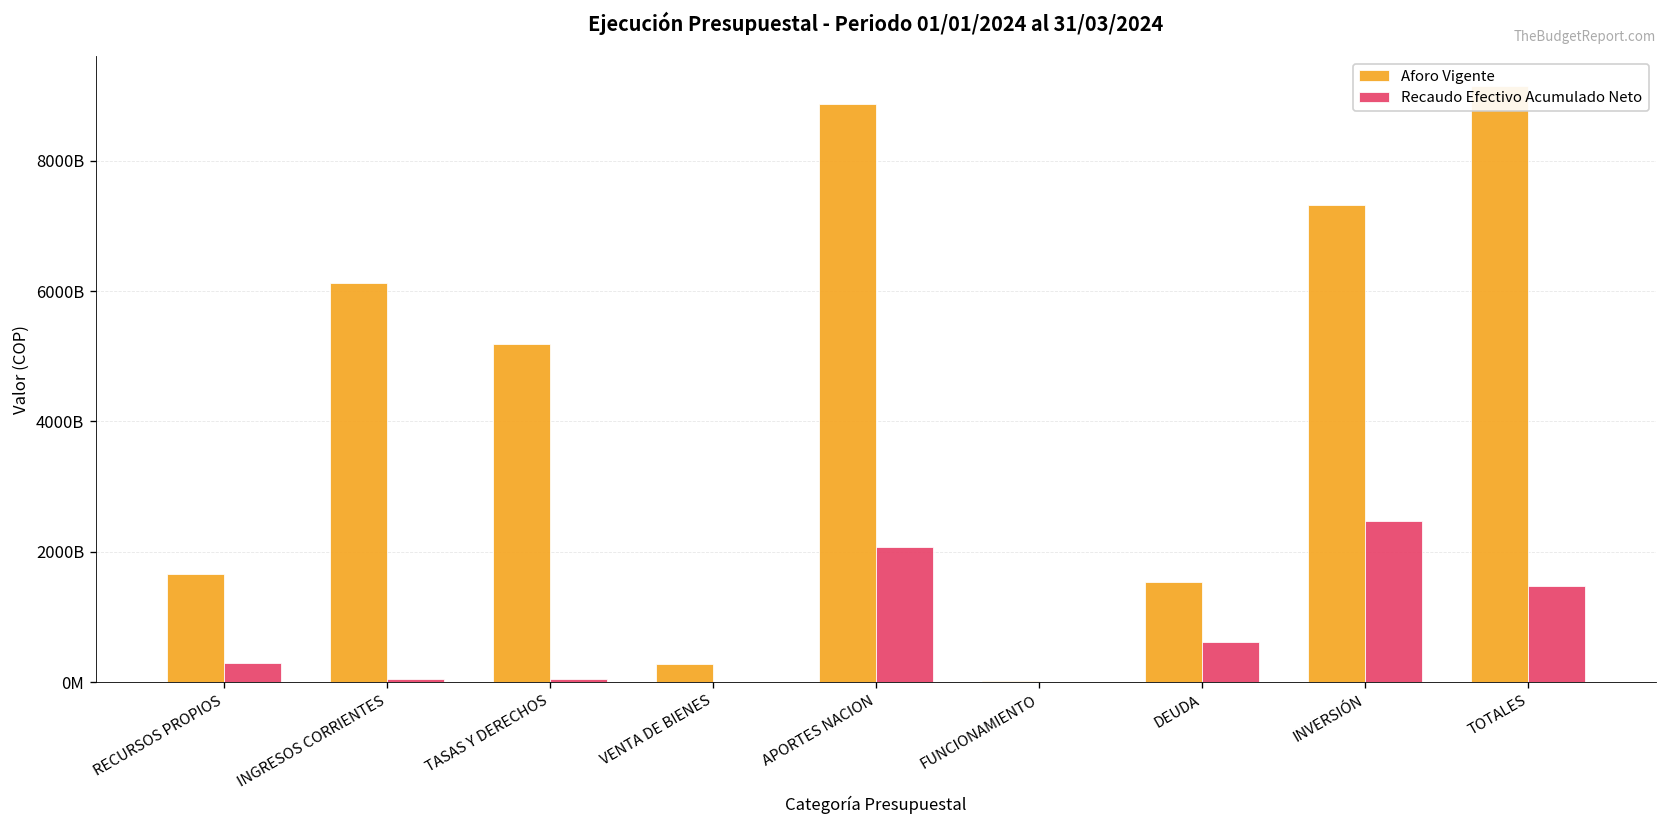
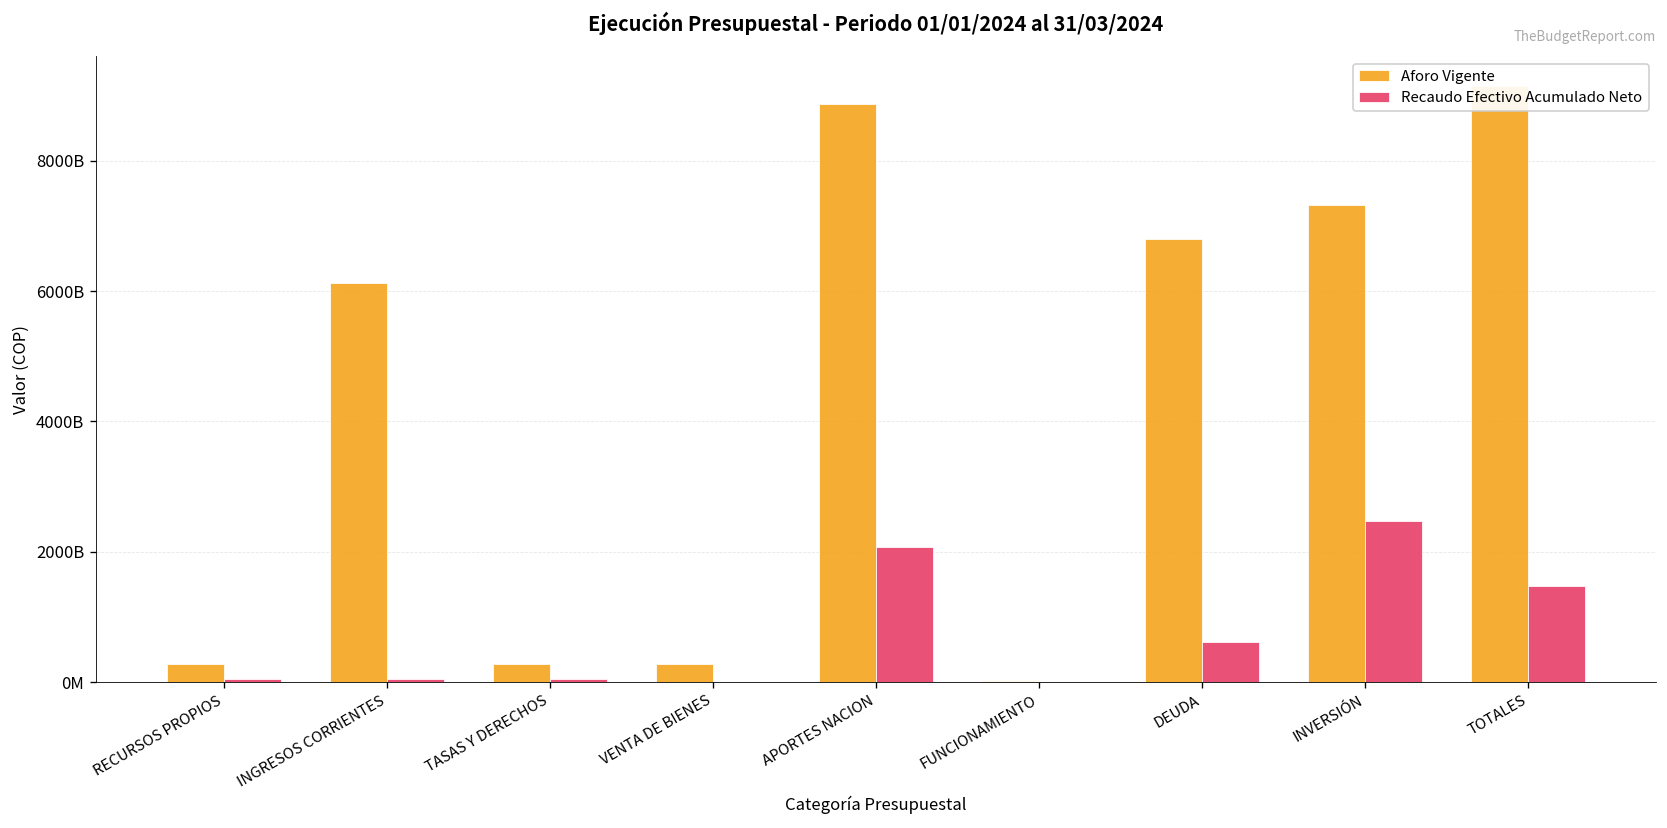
  {
    "Aforo Vigente": {
-     "RECURSOS PROPIOS": 1700000000000,
+     "RECURSOS PROPIOS": 300000000000,
      "INGRESOS CORRIENTES": 6100000000000,
-     "TASAS Y DERECHOS": 5200000000000,
+     "TASAS Y DERECHOS": 300000000000,
      "VENTA DE BIENES": 300000000000,
      "APORTES NACION": 8900000000000,
-     "DEUDA": 1500000000000,
+     "DEUDA": 6800000000000,
      "INVERSIÓN": 7300000000000
    },
    "Recaudo Efectivo Acumulado Neto": {
-     "RECURSOS PROPIOS": 300000000000,
+     "RECURSOS PROPIOS": 100000000000,
      "INGRESOS CORRIENTES": 0,
      "TASAS Y DERECHOS": 0,
      "APORTES NACION": 2100000000000,
      "DEUDA": 600000000000,
      "INVERSIÓN": 2500000000000,
      "TOTALES": 1500000000000
    }
  }
